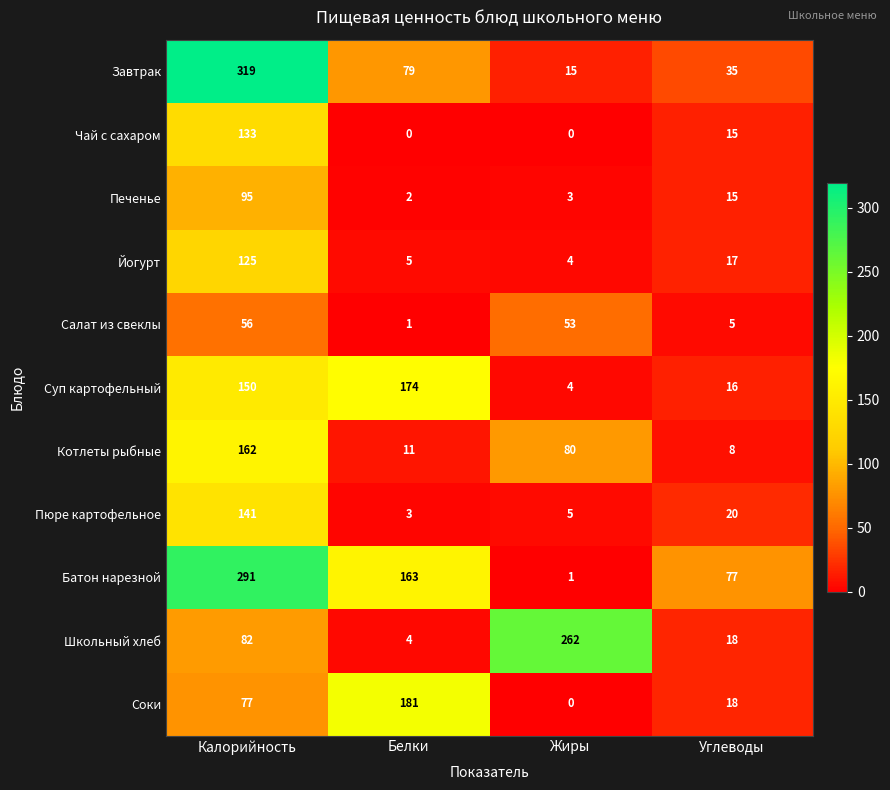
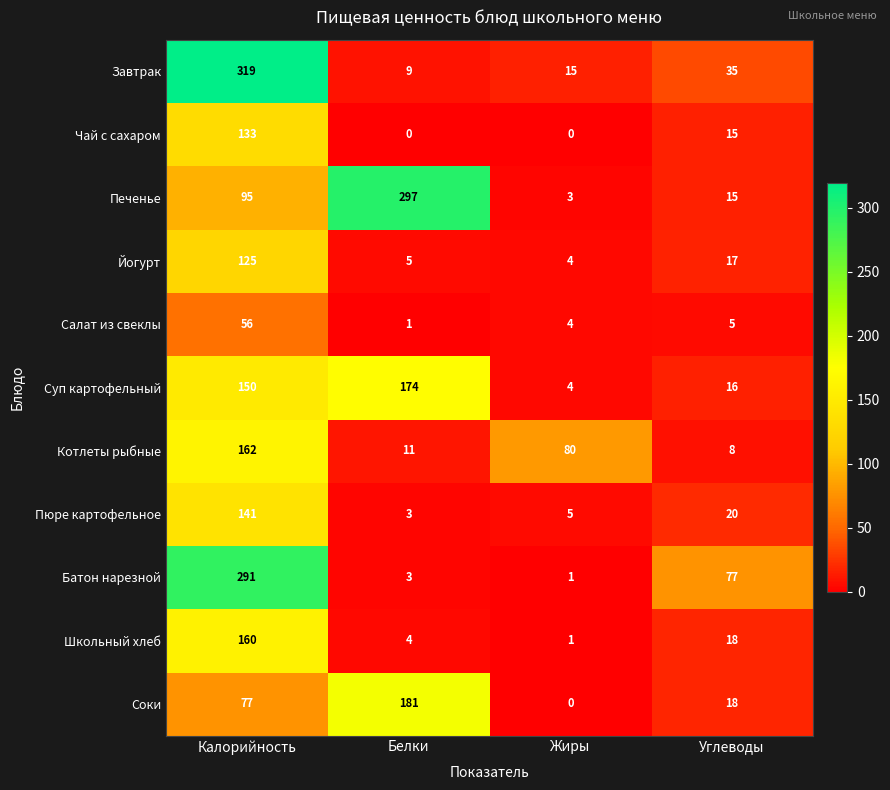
  {
    "Завтрак": {
      "Калорийность": 319,
-     "Белки": 79,
+     "Белки": 9,
      "Жиры": 15,
      "Углеводы": 35
    },
    "Чай с сахаром": {
      "Калорийность": 133,
      "Белки": 0,
      "Жиры": 0,
      "Углеводы": 15
    },
    "Печенье": {
      "Калорийность": 95,
-     "Белки": 2,
+     "Белки": 297,
      "Жиры": 3,
      "Углеводы": 15
    },
    "Йогурт": {
      "Калорийность": 125,
      "Белки": 5,
      "Жиры": 4,
      "Углеводы": 17
    },
    "Салат из свеклы": {
      "Калорийность": 56,
      "Белки": 1,
-     "Жиры": 53,
+     "Жиры": 4,
      "Углеводы": 5
    },
    "Суп картофельный": {
      "Калорийность": 150,
      "Белки": 174,
      "Жиры": 4,
      "Углеводы": 16
    },
    "Котлеты рыбные": {
      "Калорийность": 162,
      "Белки": 11,
      "Жиры": 80,
      "Углеводы": 8
    },
    "Пюре картофельное": {
      "Калорийность": 141,
      "Белки": 3,
      "Жиры": 5,
      "Углеводы": 20
    },
    "Батон нарезной": {
      "Калорийность": 291,
-     "Белки": 163,
+     "Белки": 3,
      "Жиры": 1,
      "Углеводы": 77
    },
    "Школьный хлеб": {
-     "Калорийность": 82,
+     "Калорийность": 160,
      "Белки": 4,
-     "Жиры": 262,
+     "Жиры": 1,
      "Углеводы": 18
    },
    "Соки": {
      "Калорийность": 77,
      "Белки": 181,
      "Жиры": 0,
      "Углеводы": 18
    }
  }
